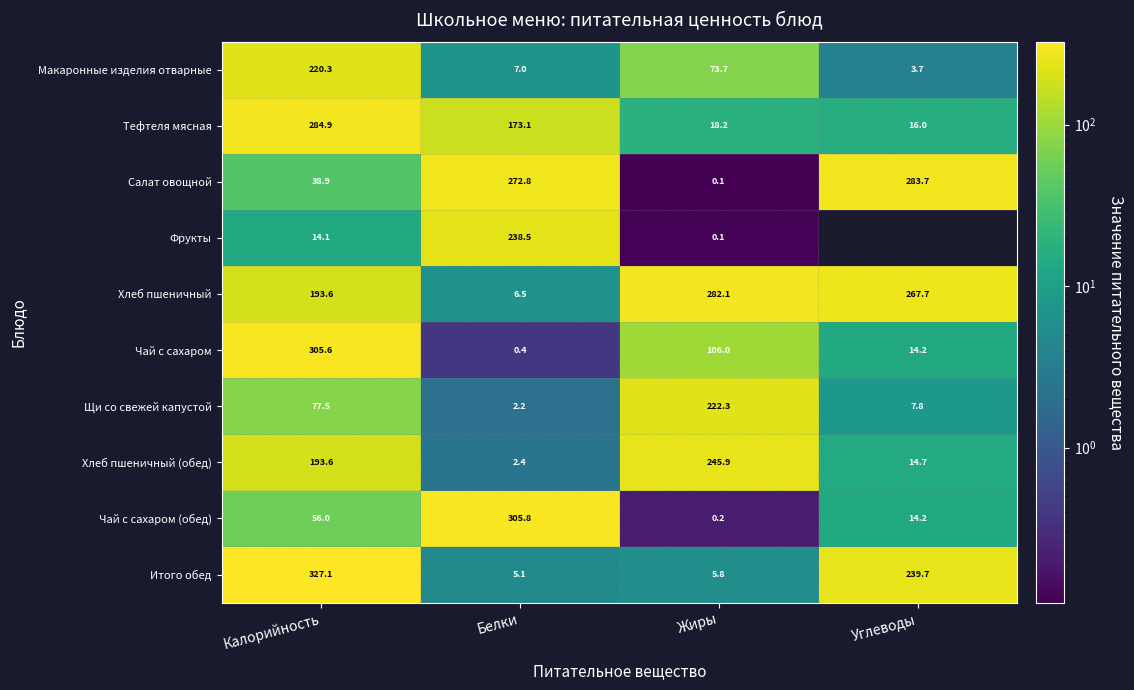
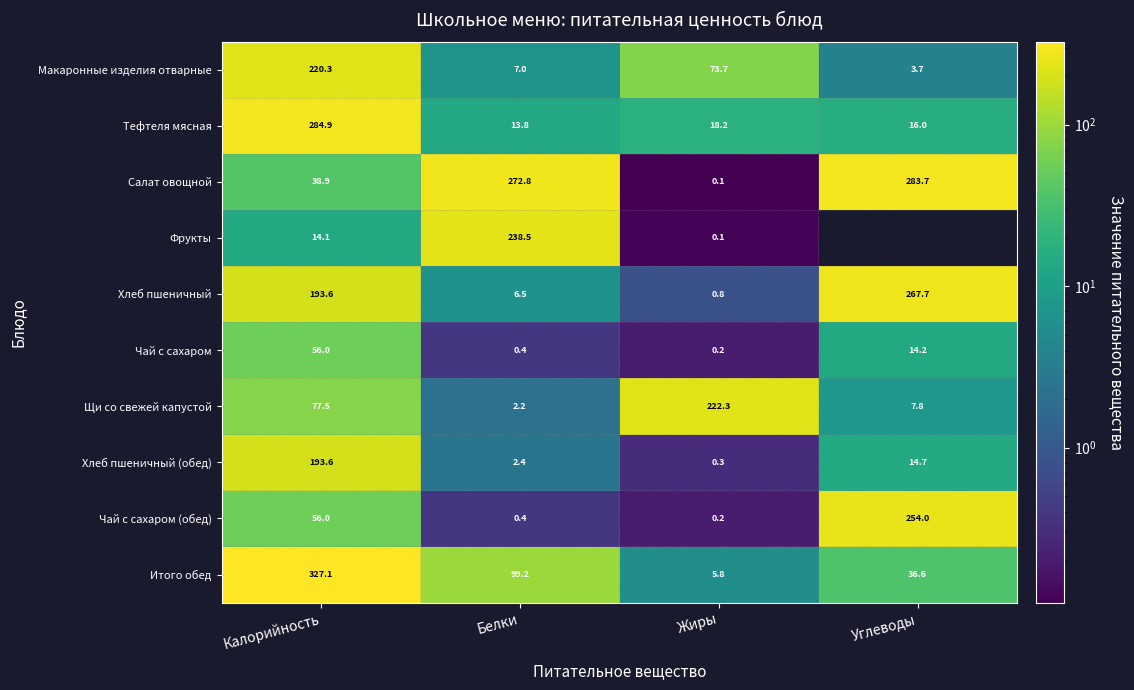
  {
    "Макаронные изделия отварные": {
      "Калорийность": 220.3,
      "Белки": 7.0,
      "Жиры": 73.7,
      "Углеводы": 3.7
    },
    "Тефтеля мясная": {
      "Калорийность": 284.9,
-     "Белки": 173.1,
+     "Белки": 13.8,
      "Жиры": 18.2,
      "Углеводы": 16.0
    },
    "Салат овощной": {
      "Калорийность": 38.9,
      "Белки": 272.8,
      "Жиры": 0.1,
      "Углеводы": 283.7
    },
    "Фрукты": {
      "Калорийность": 14.1,
      "Белки": 238.5,
      "Жиры": 0.1
    },
    "Хлеб пшеничный": {
      "Калорийность": 193.6,
      "Белки": 6.5,
-     "Жиры": 282.1,
+     "Жиры": 0.8,
      "Углеводы": 267.7
    },
    "Чай с сахаром": {
-     "Калорийность": 305.6,
+     "Калорийность": 56.0,
      "Белки": 0.4,
-     "Жиры": 106.0,
+     "Жиры": 0.2,
      "Углеводы": 14.2
    },
    "Щи со свежей капустой": {
      "Калорийность": 77.5,
      "Белки": 2.2,
      "Жиры": 222.3,
      "Углеводы": 7.8
    },
    "Хлеб пшеничный (обед)": {
      "Калорийность": 193.6,
      "Белки": 2.4,
-     "Жиры": 245.9,
+     "Жиры": 0.3,
      "Углеводы": 14.7
    },
    "Чай с сахаром (обед)": {
      "Калорийность": 56.0,
-     "Белки": 305.8,
+     "Белки": 0.4,
      "Жиры": 0.2,
-     "Углеводы": 14.2
+     "Углеводы": 254.0
    },
    "Итого обед": {
      "Калорийность": 327.1,
-     "Белки": 5.1,
+     "Белки": 99.2,
      "Жиры": 5.8,
-     "Углеводы": 239.7
+     "Углеводы": 36.6
    }
  }
